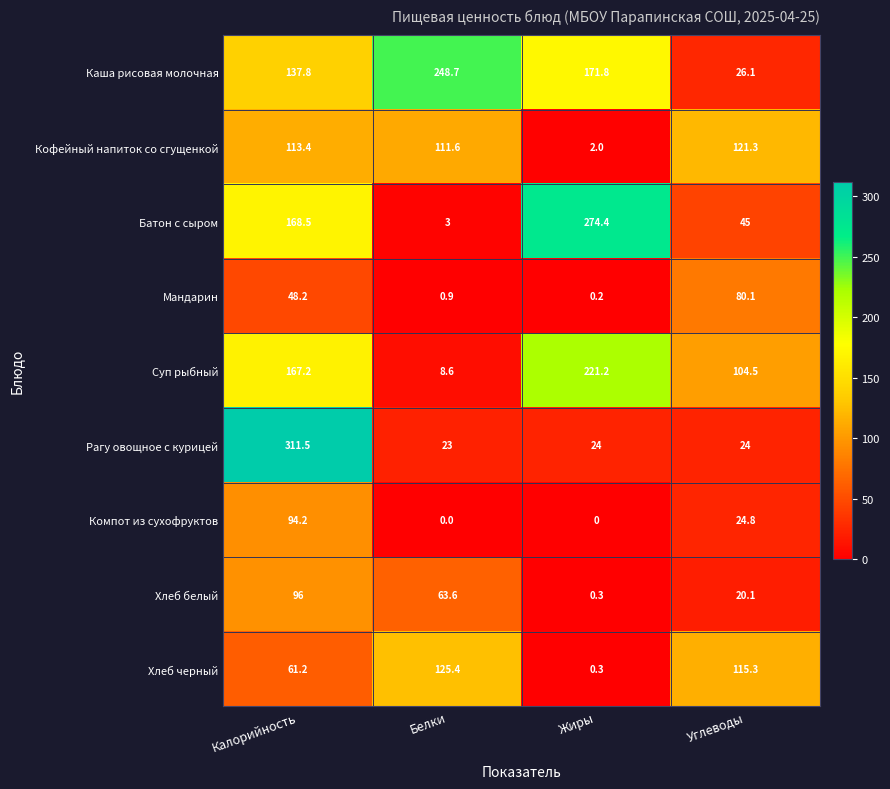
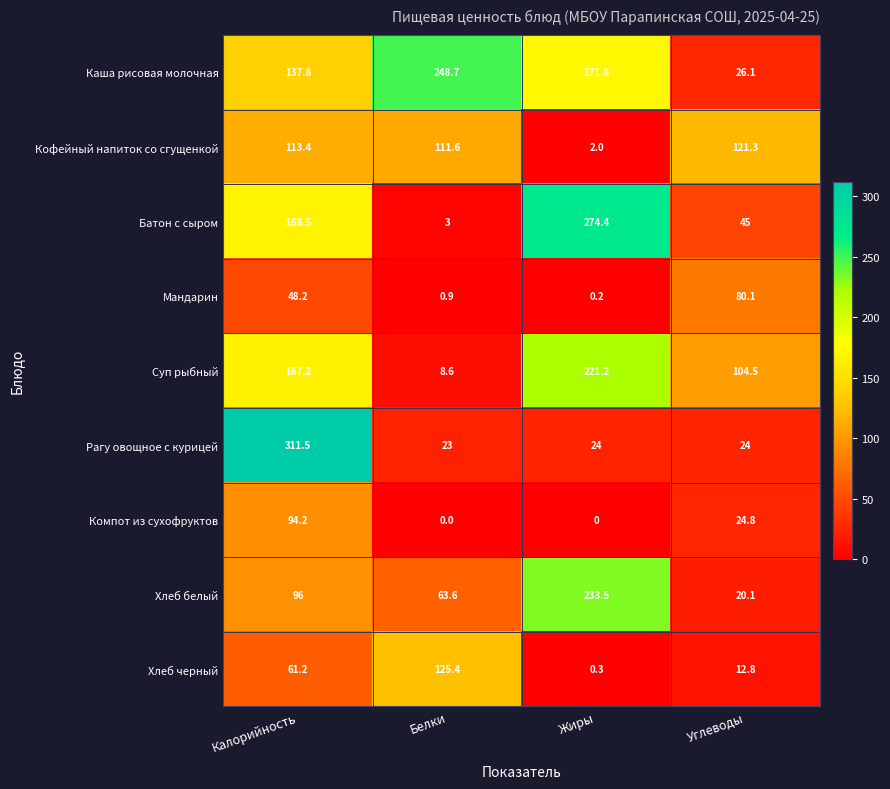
  {
    "Каша рисовая молочная": {
      "Калорийность": 137.8,
      "Белки": 248.7,
      "Жиры": 171.8,
      "Углеводы": 26.1
    },
    "Кофейный напиток со сгущенкой": {
      "Калорийность": 113.4,
      "Белки": 111.6,
      "Жиры": 2.0,
      "Углеводы": 121.3
    },
    "Батон с сыром": {
      "Калорийность": 168.5,
      "Белки": 3,
      "Жиры": 274.4,
      "Углеводы": 45
    },
    "Мандарин": {
      "Калорийность": 48.2,
      "Белки": 0.9,
      "Жиры": 0.2,
      "Углеводы": 80.1
    },
    "Суп рыбный": {
      "Калорийность": 167.2,
      "Белки": 8.6,
      "Жиры": 221.2,
      "Углеводы": 104.5
    },
    "Рагу овощное с курицей": {
      "Калорийность": 311.5,
      "Белки": 23,
      "Жиры": 24,
      "Углеводы": 24
    },
    "Компот из сухофруктов": {
      "Калорийность": 94.2,
      "Белки": 0.0,
      "Жиры": 0,
      "Углеводы": 24.8
    },
    "Хлеб белый": {
      "Калорийность": 96,
      "Белки": 63.6,
-     "Жиры": 0.3,
+     "Жиры": 233.5,
      "Углеводы": 20.1
    },
    "Хлеб черный": {
      "Калорийность": 61.2,
      "Белки": 125.4,
      "Жиры": 0.3,
-     "Углеводы": 115.3
+     "Углеводы": 12.8
    }
  }
